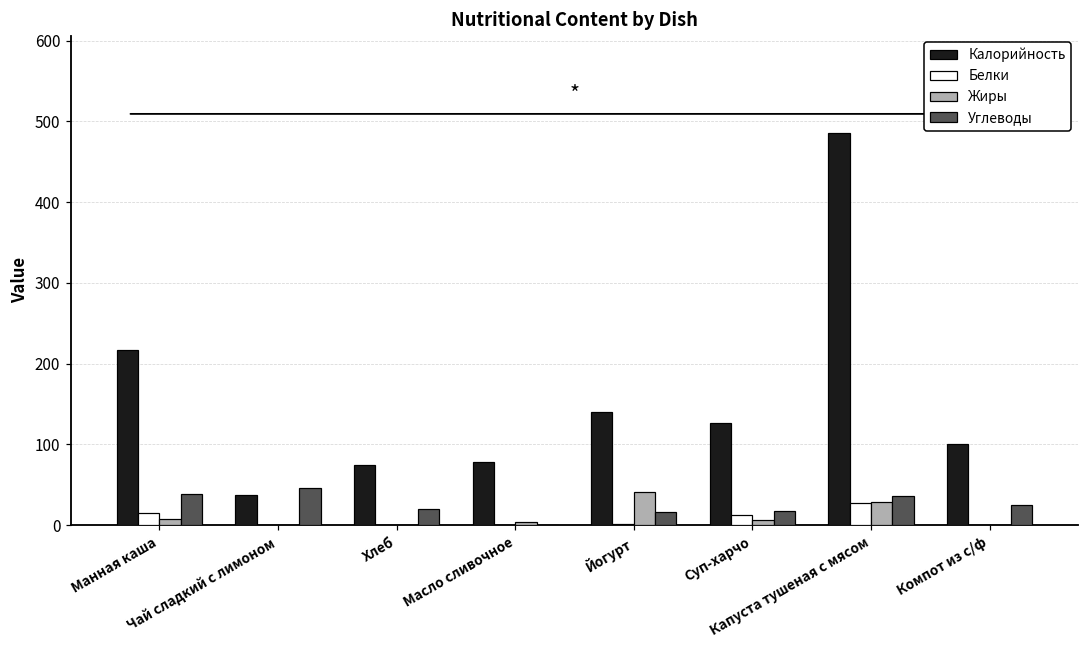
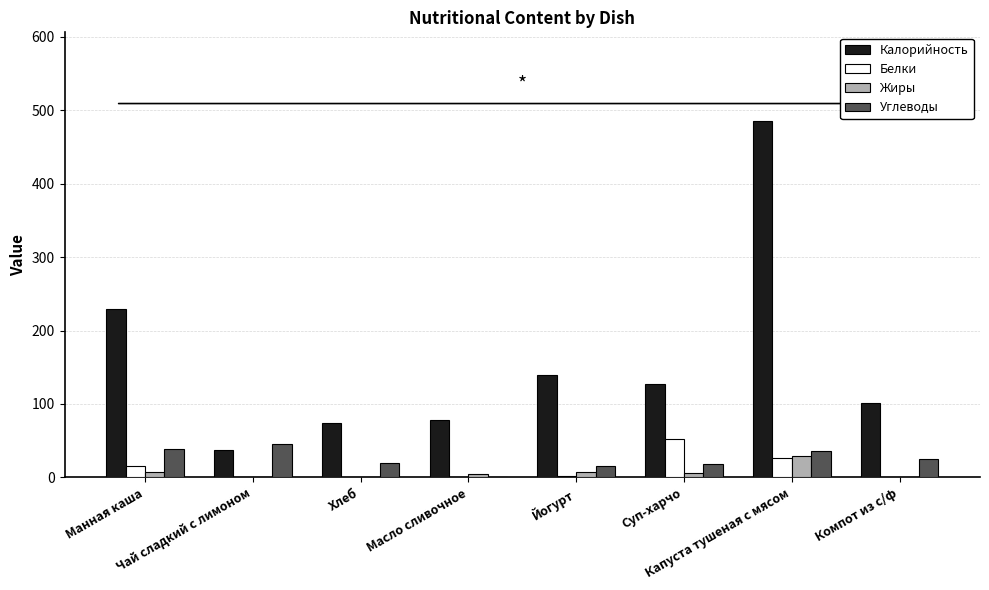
  {
    "Калорийность": {
-     "Манная каша": 220,
+     "Манная каша": 230,
      "Чай сладкий с лимоном": 40,
      "Хлеб": 70,
      "Масло сливочное": 80,
      "Йогурт": 140,
      "Суп-харчо": 130,
      "Капуста тушеная с мясом": 490,
      "Компот из с/ф": 100
    },
    "Белки": {
      "Манная каша": 20,
      "Чай сладкий с лимоном": 0,
      "Хлеб": 0,
      "Масло сливочное": 0,
-     "Суп-харчо": 10,
+     "Суп-харчо": 50,
      "Капуста тушеная с мясом": 30,
      "Компот из с/ф": 0
    },
    "Жиры": {
      "Манная каша": 10,
      "Чай сладкий с лимоном": 0,
      "Хлеб": 0,
      "Масло сливочное": 0,
-     "Йогурт": 40,
+     "Йогурт": 10,
      "Суп-харчо": 10,
      "Капуста тушеная с мясом": 30,
      "Компот из с/ф": 0
    },
    "Углеводы": {
      "Манная каша": 40,
      "Чай сладкий с лимоном": 50,
      "Хлеб": 20,
      "Масло сливочное": 0,
      "Йогурт": 20,
      "Суп-харчо": 20,
      "Капуста тушеная с мясом": 40,
      "Компот из с/ф": 30
    }
  }
